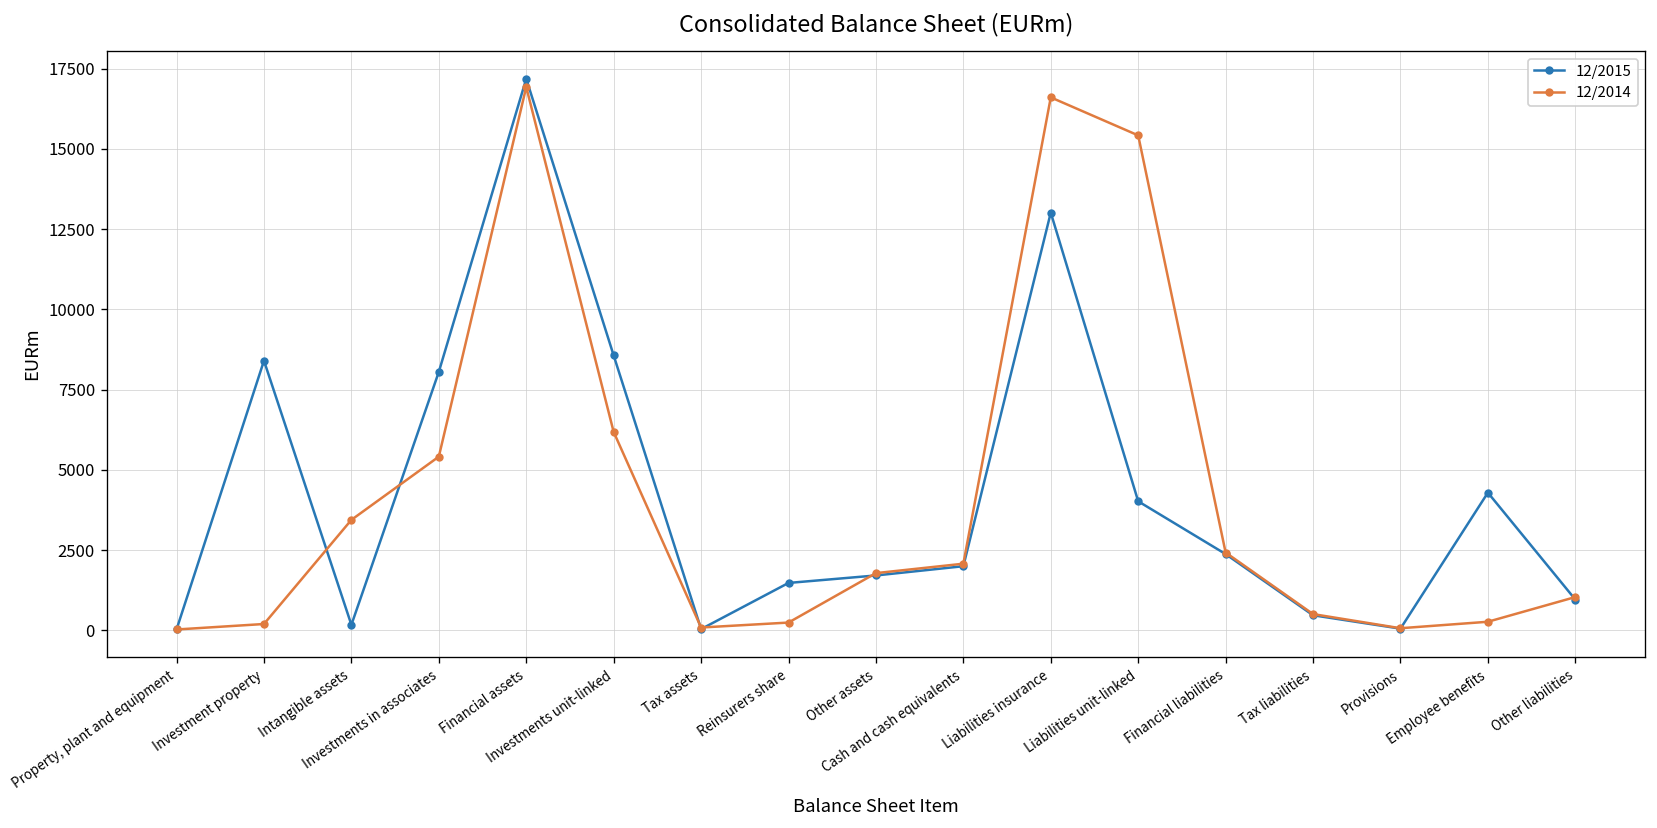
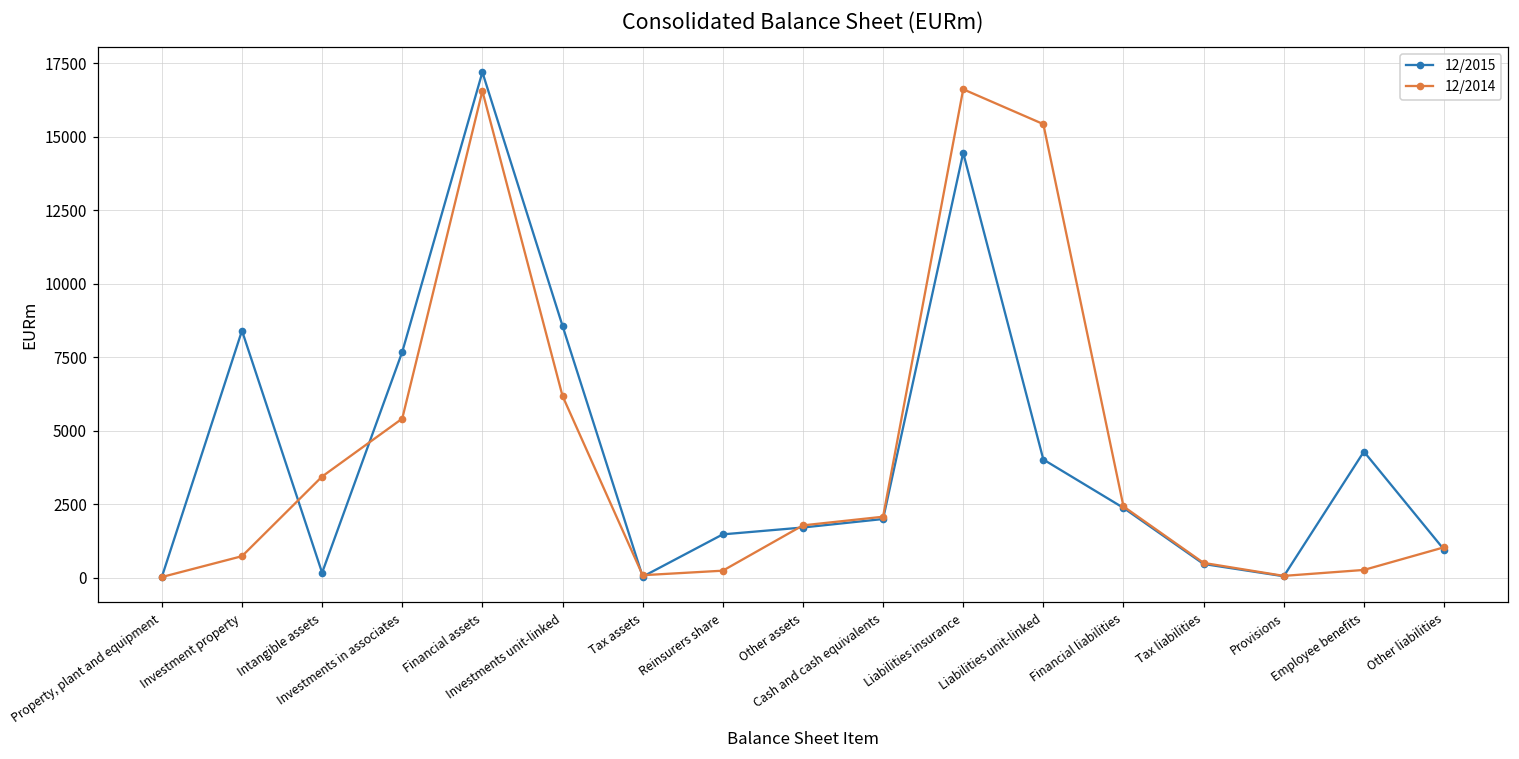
  {
    "12/2015": {
      "Investment property": 8400,
      "Intangible assets": 200,
-     "Investments in associates": 8100,
+     "Investments in associates": 7700,
      "Financial assets": 17200,
      "Investments unit-linked": 8600,
      "Reinsurers share": 1500,
-     "Liabilities insurance": 13000,
+     "Liabilities insurance": 14400,
      "Liabilities unit-linked": 4000,
      "Employee benefits": 4300
    },
    "12/2014": {
-     "Investment property": 200,
+     "Investment property": 700,
      "Intangible assets": 3400,
      "Investments in associates": 5400,
-     "Financial assets": 16900,
+     "Financial assets": 16500,
      "Investments unit-linked": 6200,
      "Reinsurers share": 200,
      "Liabilities insurance": 16600,
      "Liabilities unit-linked": 15400,
      "Employee benefits": 300
    }
  }
